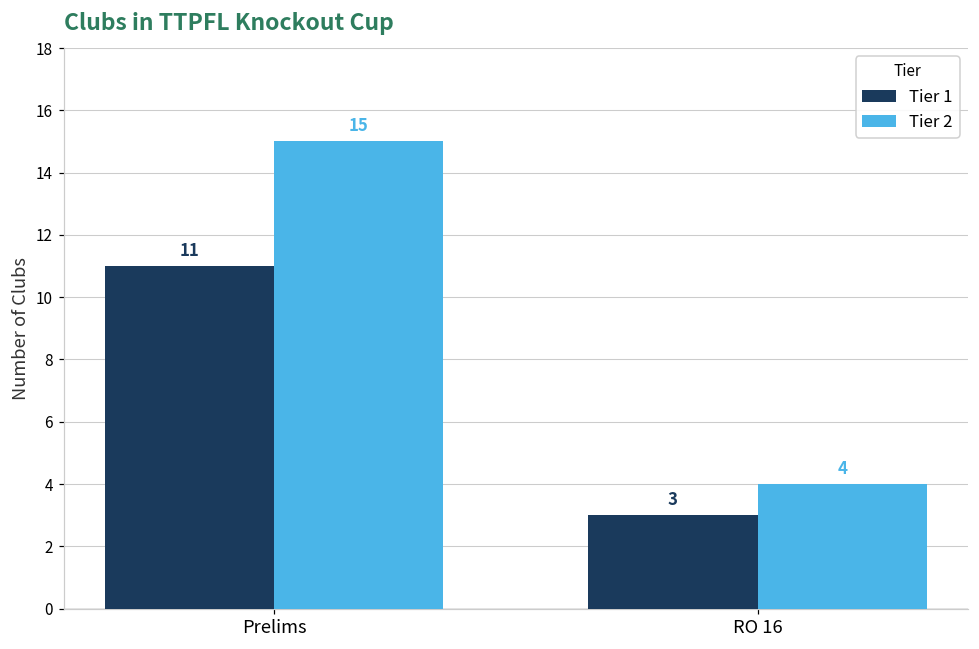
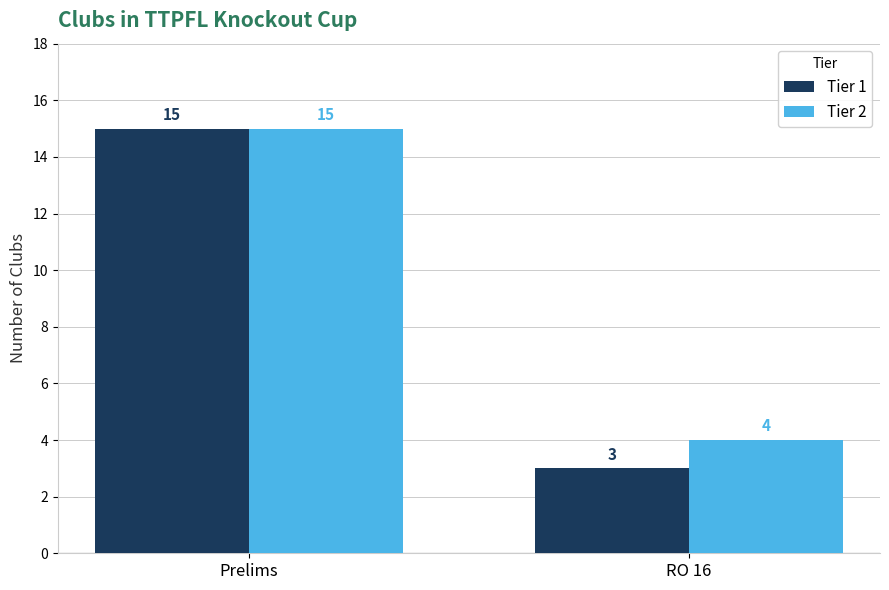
  {
    "Tier 1": {
-     "Prelims": 11,
+     "Prelims": 15,
      "RO 16": 3
    },
    "Tier 2": {
      "Prelims": 15,
      "RO 16": 4
    }
  }
